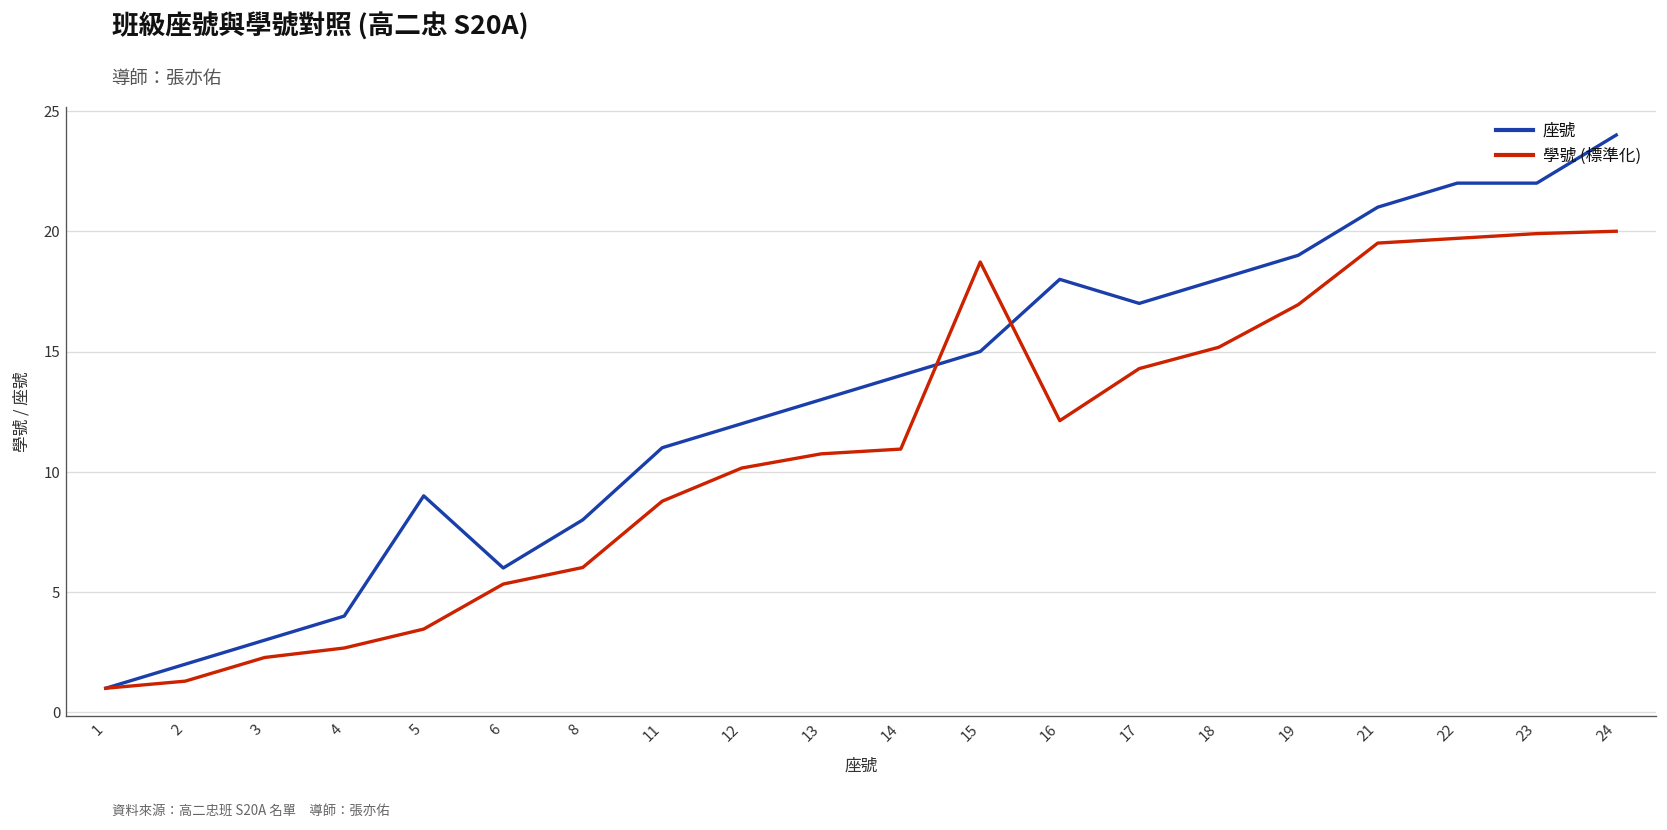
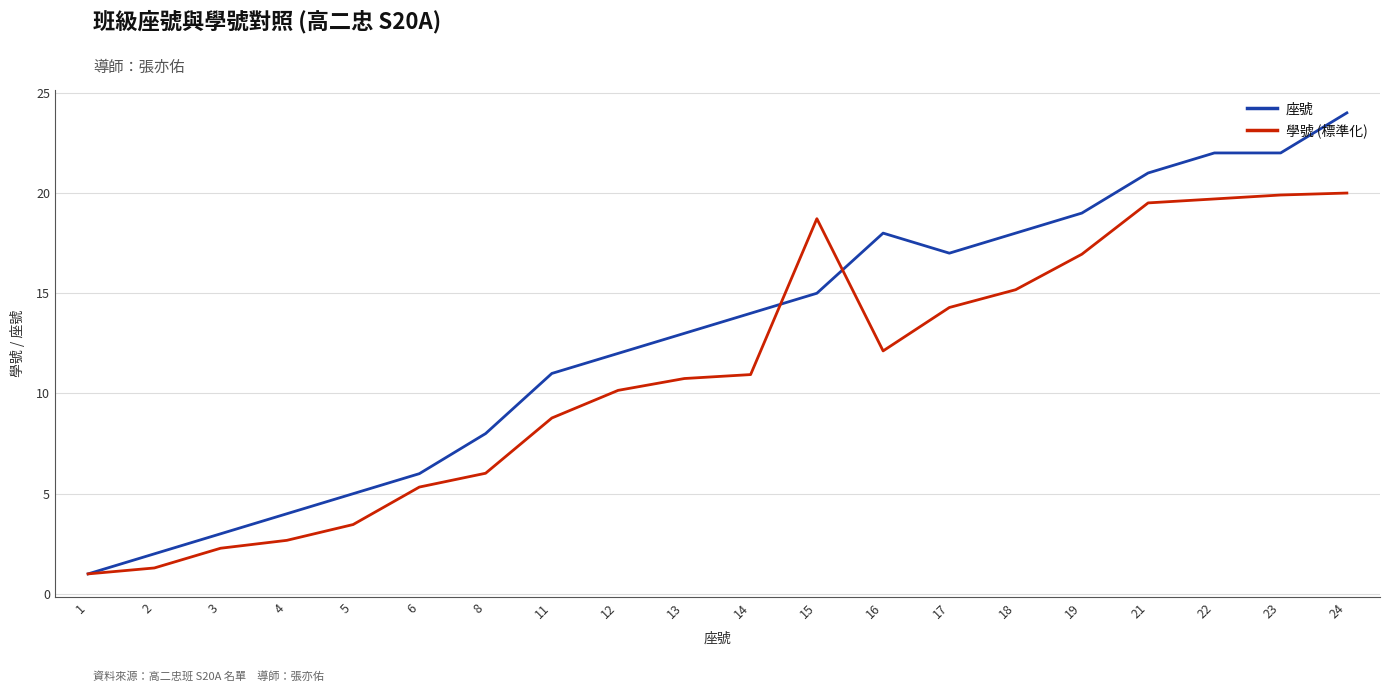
  {
    "座號": {
      "2": 2,
      "3": 3,
      "4": 4,
-     "5": 9,
+     "5": 5,
      "6": 6,
      "8": 8,
      "11": 11,
      "12": 12,
      "13": 13,
      "14": 14,
      "15": 15,
      "16": 18,
      "17": 17,
      "18": 18,
      "19": 19,
      "21": 21,
      "22": 22,
      "23": 22,
      "24": 24
    },
    "學號 (標準化)": {
      "2": 1.3,
      "3": 2.3,
      "4": 2.7,
      "5": 3.5,
      "6": 5.3,
      "8": 6,
      "11": 8.8,
      "12": 10.2,
      "13": 10.7,
      "14": 11,
      "15": 18.7,
      "16": 12,
      "17": 14.3,
      "18": 15.2,
      "19": 17,
      "21": 19.5,
      "22": 19.7,
      "23": 20,
      "24": 20
    }
  }
